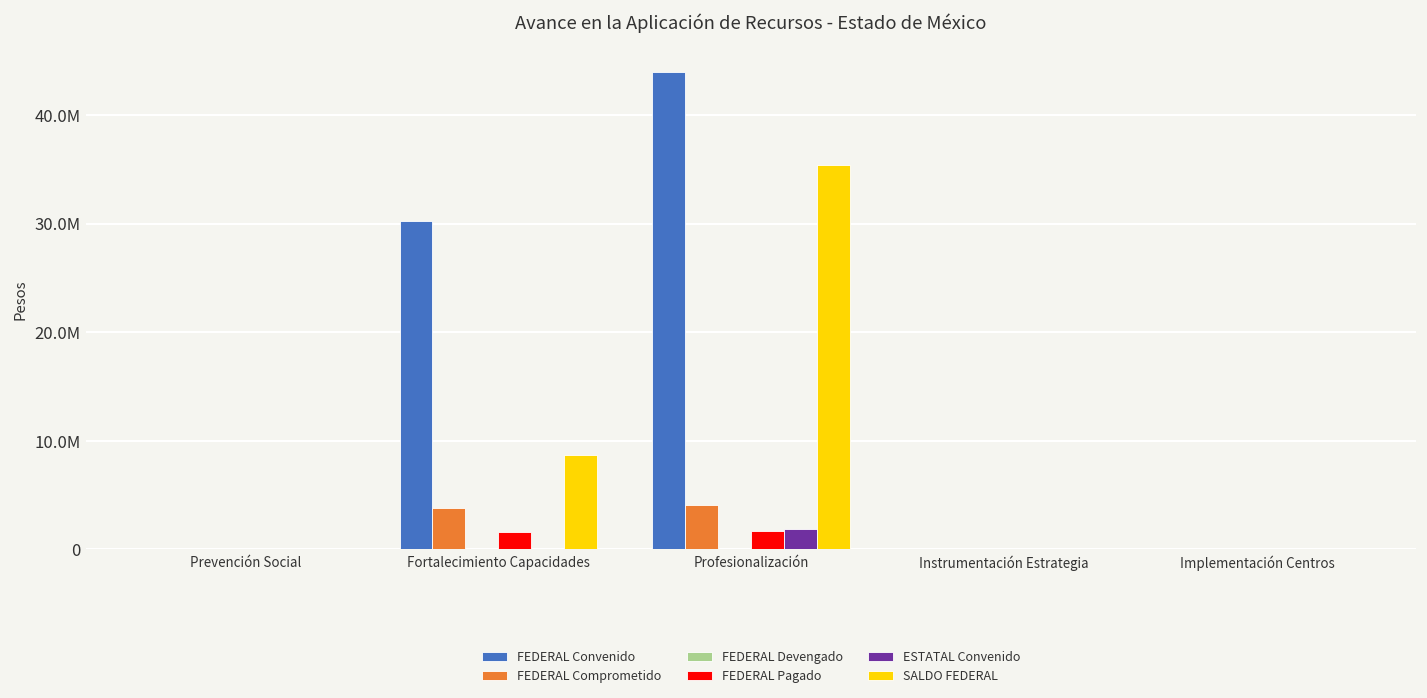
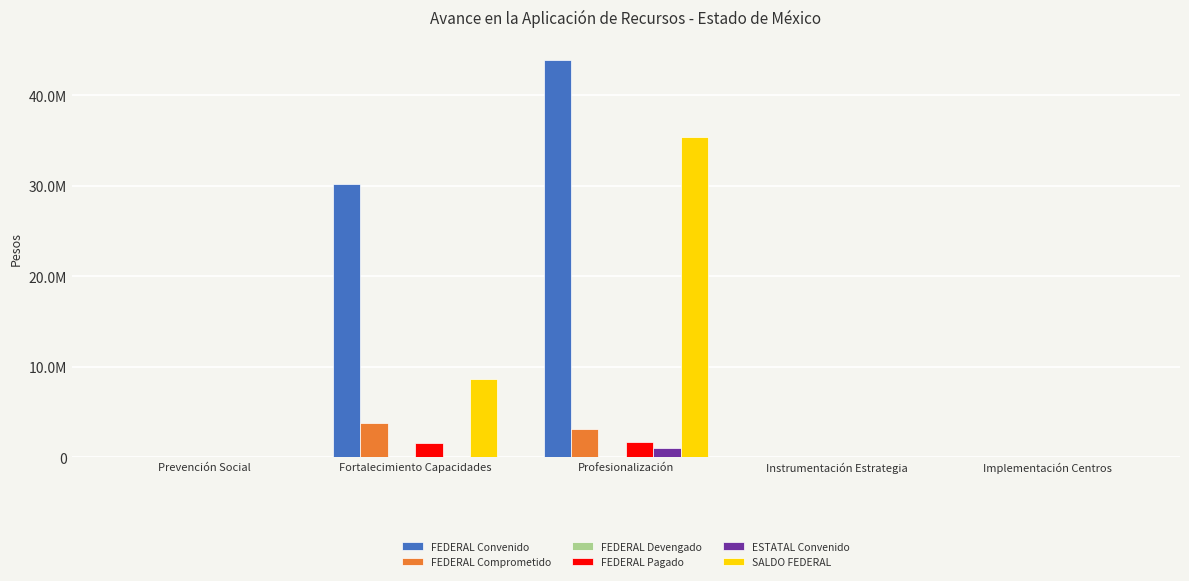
  {
    "FEDERAL Convenido": {
      "Prevención Social": 0,
      "Fortalecimiento Capacidades": 30000000,
      "Profesionalización": 44000000,
      "Instrumentación Estrategia": 0,
      "Implementación Centros": 0
    },
    "FEDERAL Comprometido": {
      "Prevención Social": 0,
      "Fortalecimiento Capacidades": 4000000,
-     "Profesionalización": 4000000,
+     "Profesionalización": 3000000,
      "Instrumentación Estrategia": 0,
      "Implementación Centros": 0
    },
    "FEDERAL Devengado": {
      "Prevención Social": 0,
      "Fortalecimiento Capacidades": 0,
      "Profesionalización": 0,
      "Instrumentación Estrategia": 0,
      "Implementación Centros": 0
    },
    "FEDERAL Pagado": {
      "Prevención Social": 0,
      "Fortalecimiento Capacidades": 2000000,
      "Profesionalización": 2000000,
      "Instrumentación Estrategia": 0,
      "Implementación Centros": 0
    },
    "ESTATAL Convenido": {
      "Prevención Social": 0,
      "Fortalecimiento Capacidades": 0,
-     "Profesionalización": 2000000,
+     "Profesionalización": 1000000,
      "Instrumentación Estrategia": 0,
      "Implementación Centros": 0
    },
    "SALDO FEDERAL": {
      "Prevención Social": 0,
      "Fortalecimiento Capacidades": 9000000,
      "Profesionalización": 35000000,
      "Instrumentación Estrategia": 0,
      "Implementación Centros": 0
    }
  }
